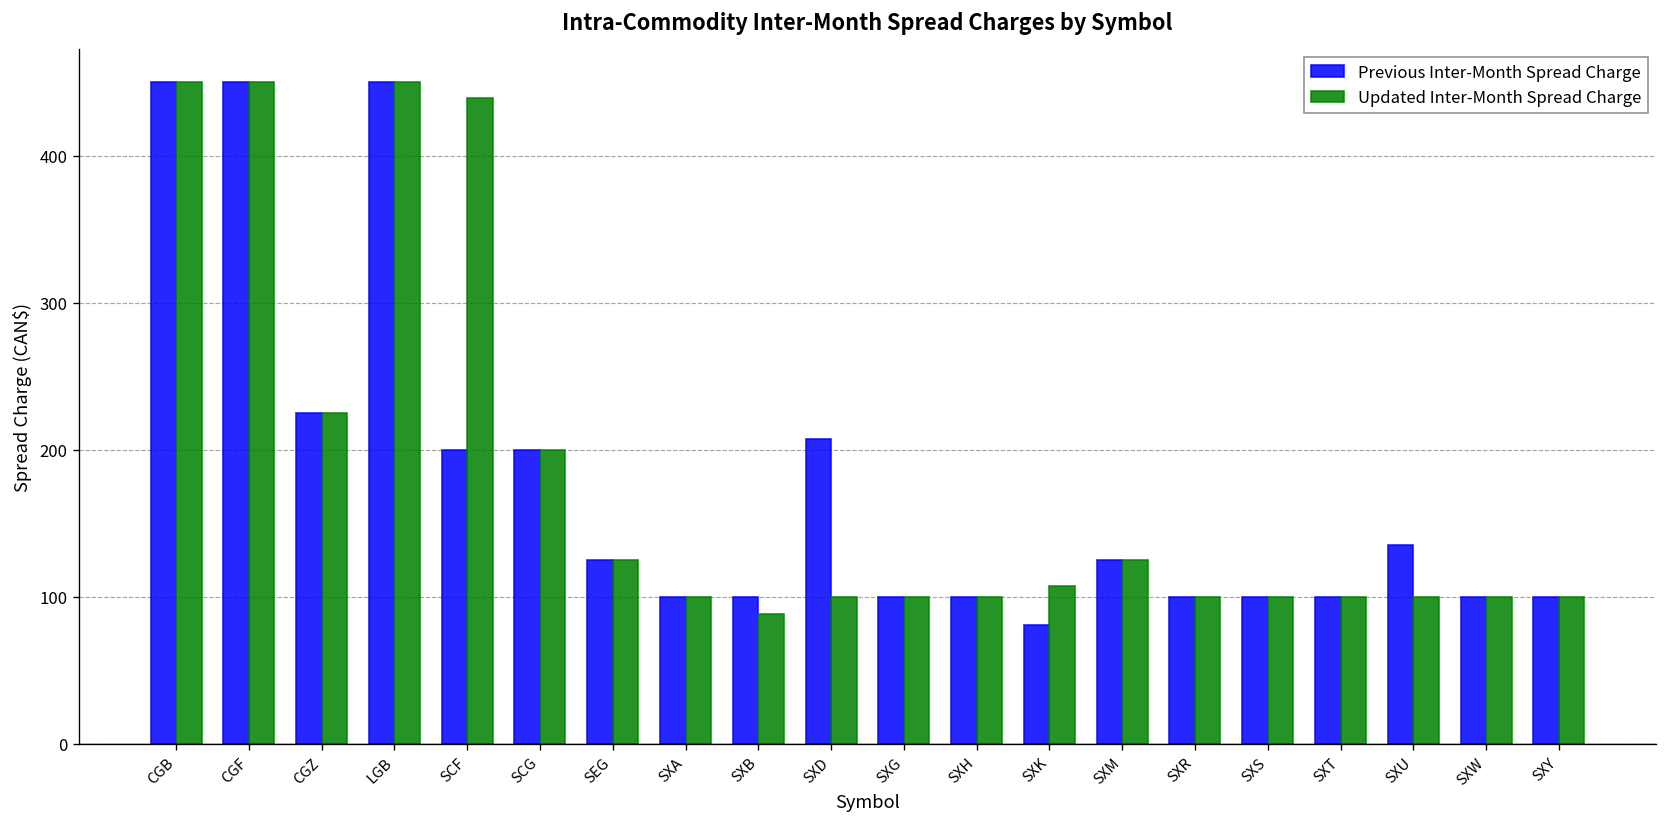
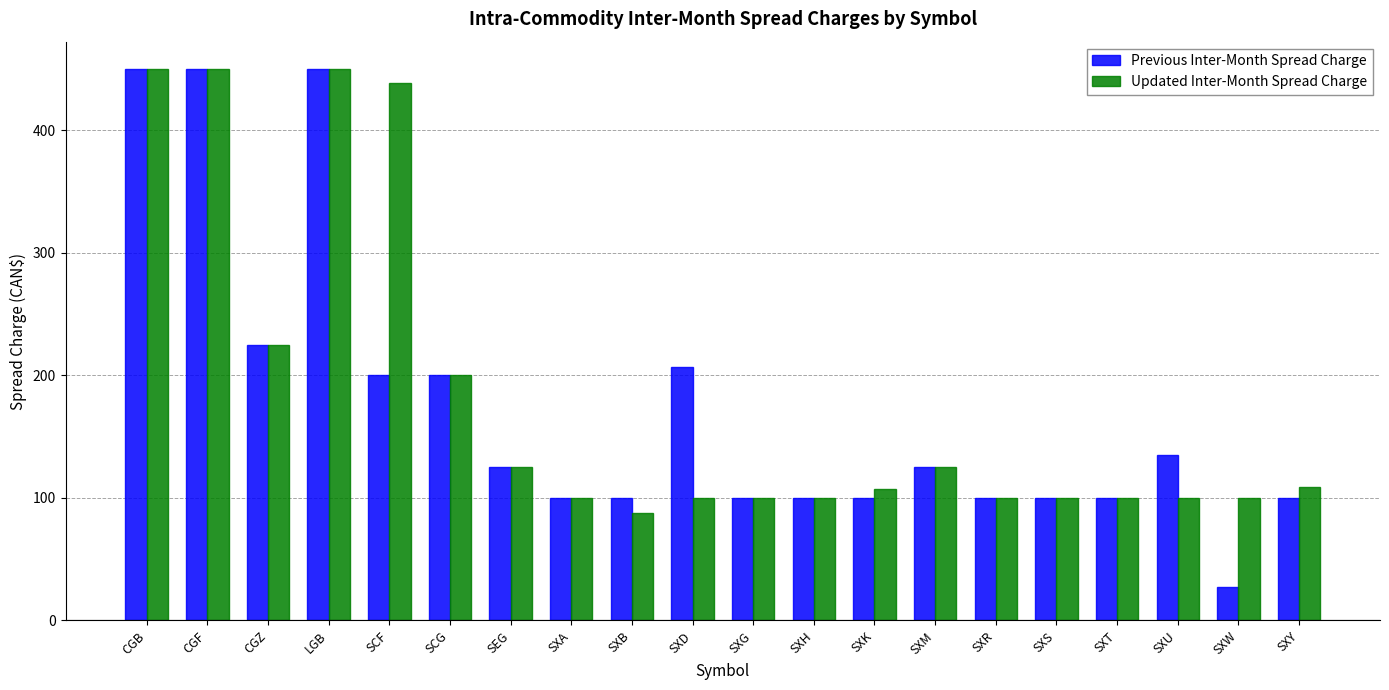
  {
    "Previous Inter-Month Spread Charge": {
      "CGB": 450,
      "CGF": 450,
      "CGZ": 225,
      "LGB": 450,
      "SCF": 200,
      "SCG": 200,
      "SEG": 125,
      "SXA": 100,
      "SXB": 100,
      "SXD": 207,
      "SXG": 100,
      "SXH": 100,
-     "SXK": 81,
+     "SXK": 100,
      "SXM": 125,
      "SXR": 100,
      "SXS": 100,
      "SXT": 100,
      "SXU": 135,
-     "SXW": 100,
+     "SXW": 27,
      "SXY": 100
    },
    "Updated Inter-Month Spread Charge": {
      "CGB": 450,
      "CGF": 450,
      "CGZ": 225,
      "LGB": 450,
      "SCF": 439,
      "SCG": 200,
      "SEG": 125,
      "SXA": 100,
      "SXB": 88,
      "SXD": 100,
      "SXG": 100,
      "SXH": 100,
      "SXK": 107,
      "SXM": 125,
      "SXR": 100,
      "SXS": 100,
      "SXT": 100,
      "SXU": 100,
      "SXW": 100,
-     "SXY": 100
+     "SXY": 109
    }
  }
